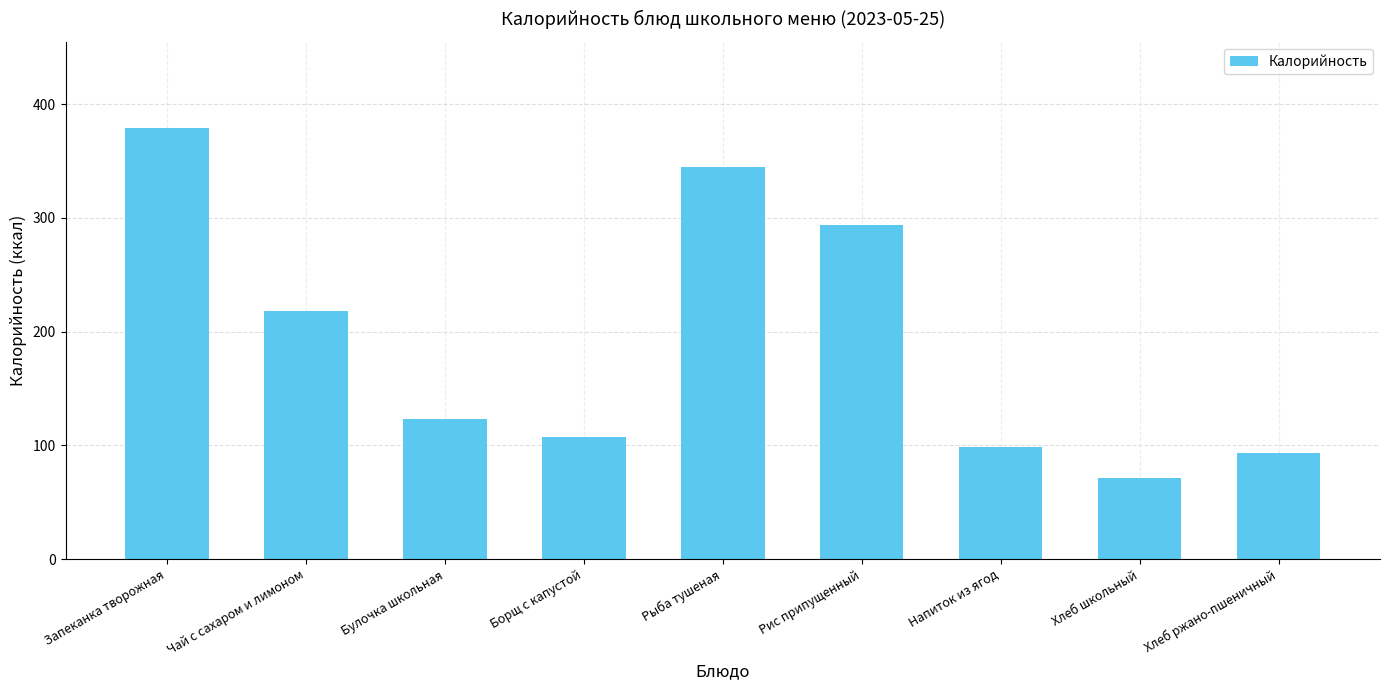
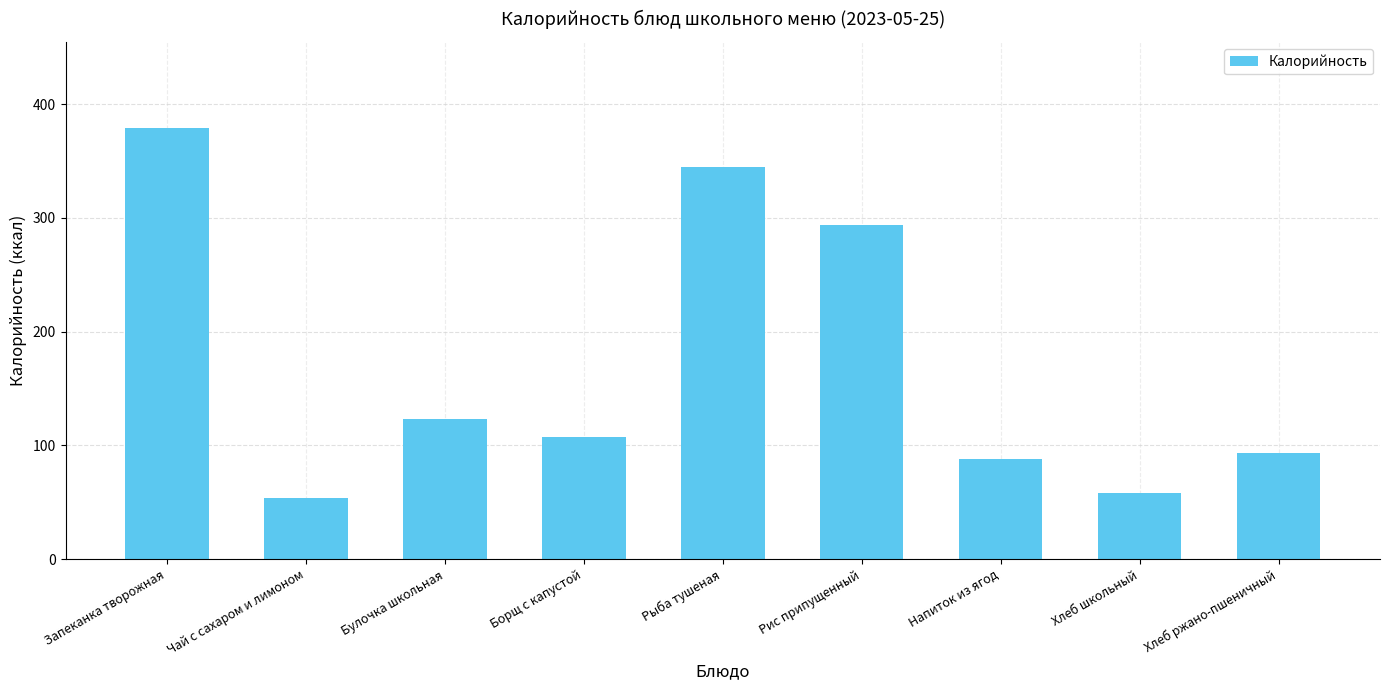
  {
    "Запеканка творожная": 379,
-   "Чай с сахаром и лимоном": 218,
+   "Чай с сахаром и лимоном": 54,
    "Булочка школьная": 123,
    "Борщ с капустой": 107,
    "Рыба тушеная": 345,
    "Рис припущенный": 294,
-   "Напиток из ягод": 99,
-   "Хлеб школьный": 71,
+   "Напиток из ягод": 88,
+   "Хлеб школьный": 58,
    "Хлеб ржано-пшеничный": 93
  }
